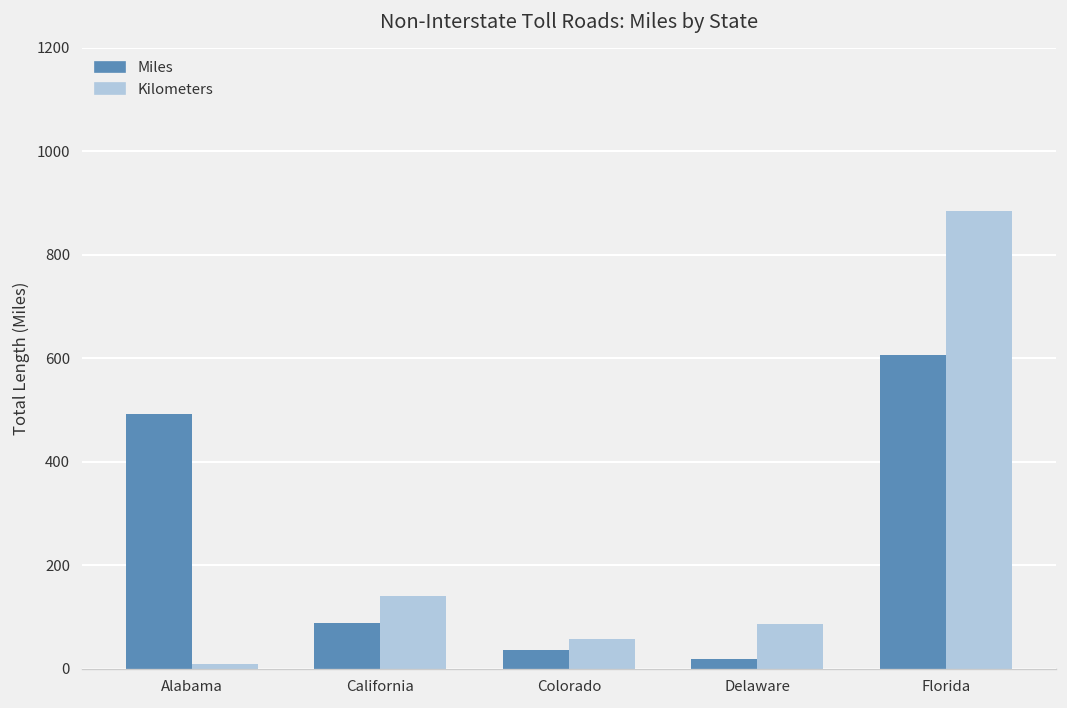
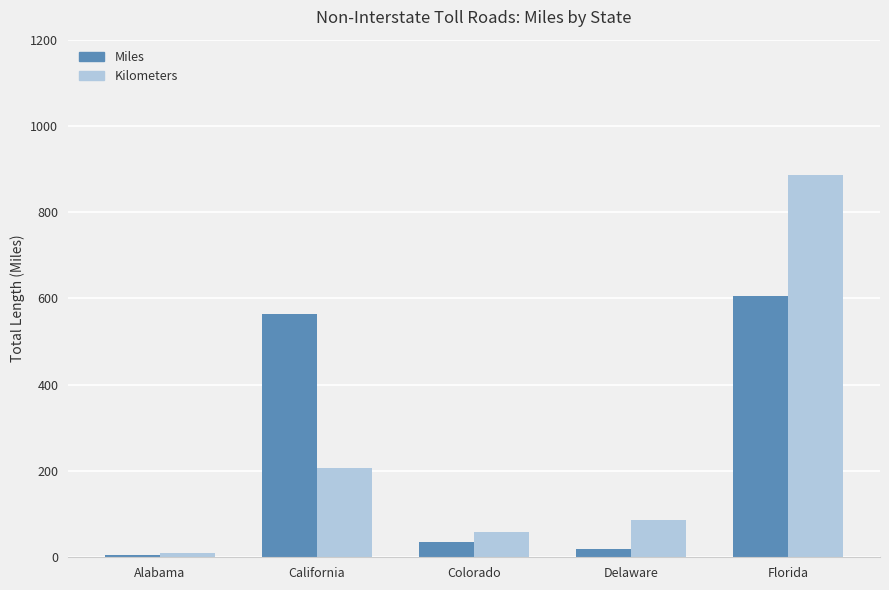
  {
    "Miles": {
-     "Alabama": 490,
-     "California": 90,
+     "Alabama": 10,
+     "California": 560,
      "Colorado": 40,
      "Delaware": 20,
      "Florida": 610
    },
    "Kilometers": {
      "Alabama": 10,
-     "California": 140,
+     "California": 210,
      "Colorado": 60,
      "Delaware": 90,
      "Florida": 890
    }
  }
